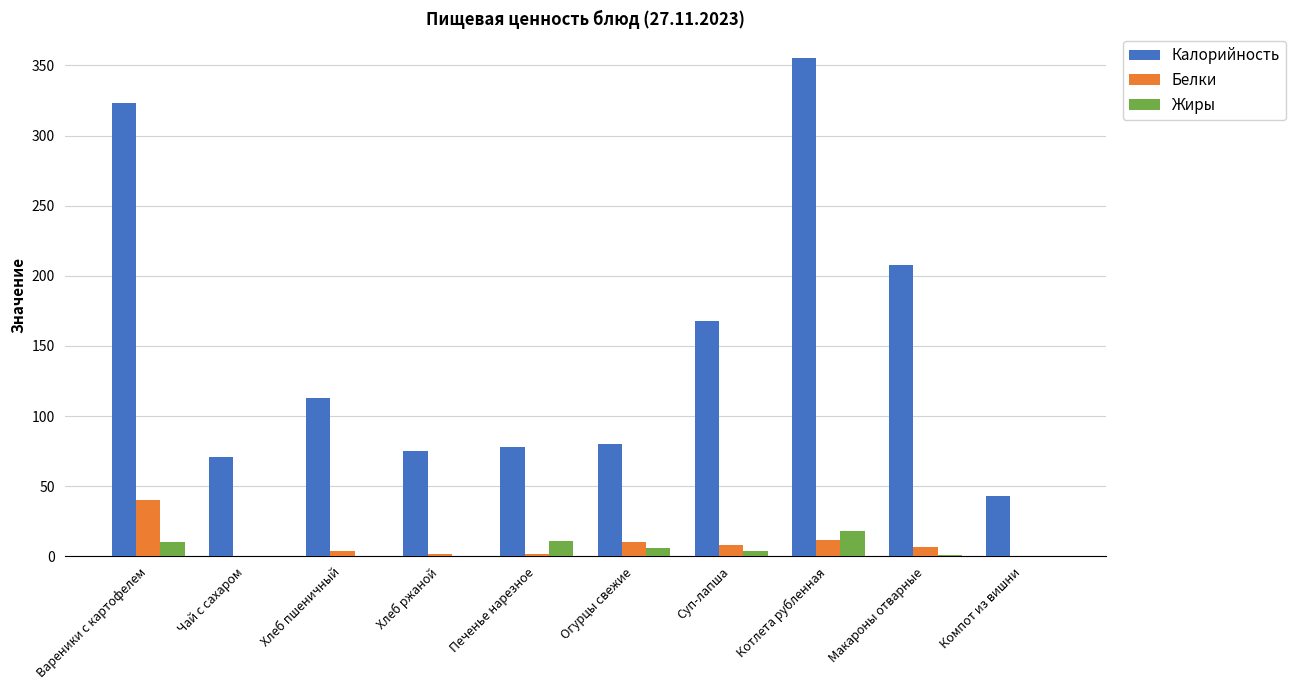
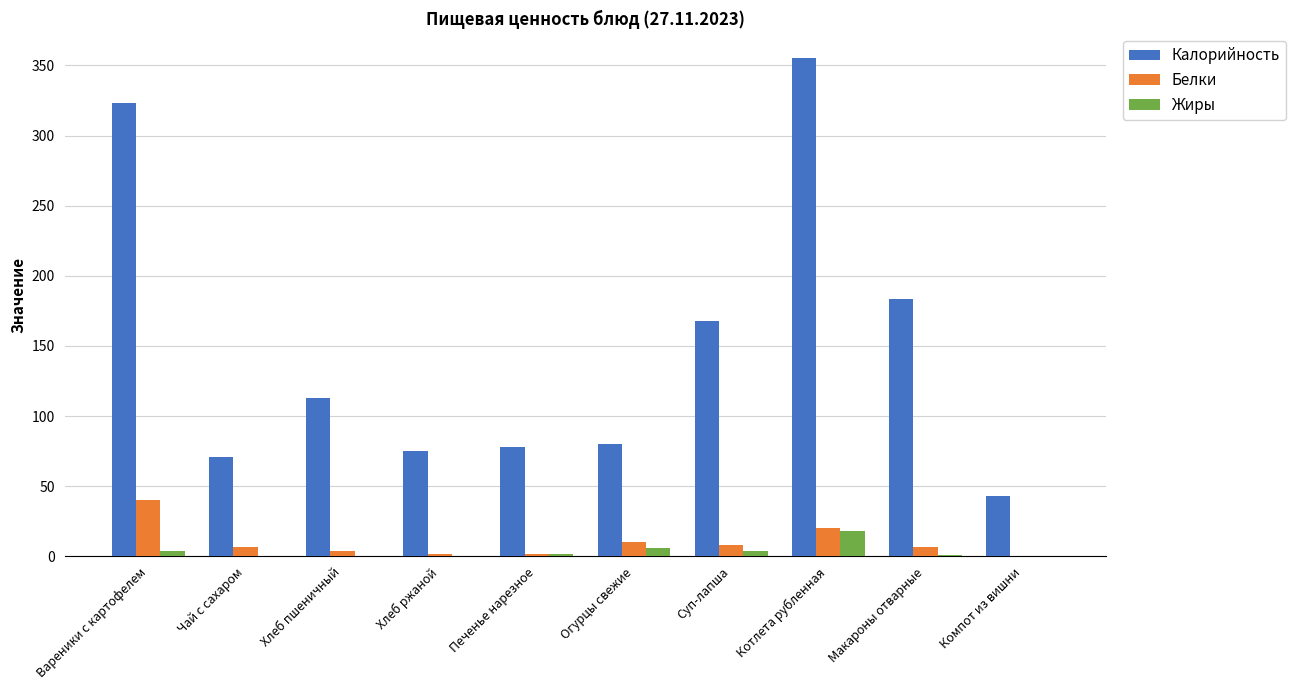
  {
    "Калорийность": {
      "Вареники с картофелем": 323,
      "Чай с сахаром": 71,
      "Хлеб пшеничный": 113,
      "Хлеб ржаной": 75,
      "Печенье нарезное": 78,
      "Огурцы свежие": 80,
      "Суп-лапша": 168,
      "Котлета рубленная": 355,
-     "Макароны отварные": 207,
+     "Макароны отварные": 184,
      "Компот из вишни": 43
    },
    "Белки": {
      "Вареники с картофелем": 40,
-     "Чай с сахаром": 0,
+     "Чай с сахаром": 7,
      "Хлеб пшеничный": 4,
      "Хлеб ржаной": 2,
      "Огурцы свежие": 10,
      "Суп-лапша": 8,
-     "Котлета рубленная": 12,
+     "Котлета рубленная": 20,
      "Макароны отварные": 7,
      "Компот из вишни": 0
    },
    "Жиры": {
-     "Вареники с картофелем": 10,
+     "Вареники с картофелем": 4,
      "Чай с сахаром": 0,
      "Хлеб ржаной": 0,
-     "Печенье нарезное": 11,
+     "Печенье нарезное": 2,
      "Огурцы свежие": 6,
      "Суп-лапша": 4,
      "Котлета рубленная": 18,
      "Компот из вишни": 0
    }
  }
